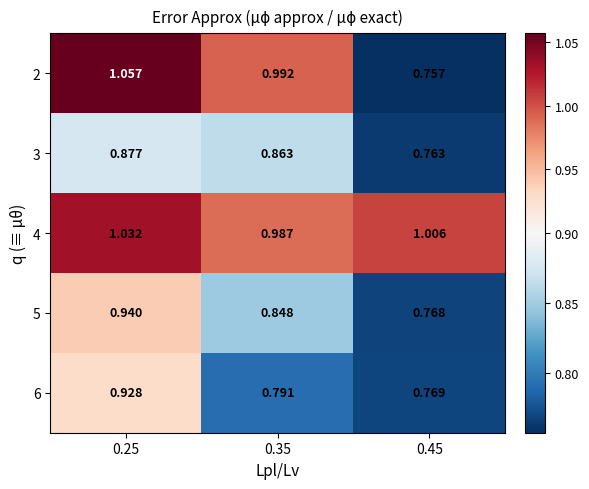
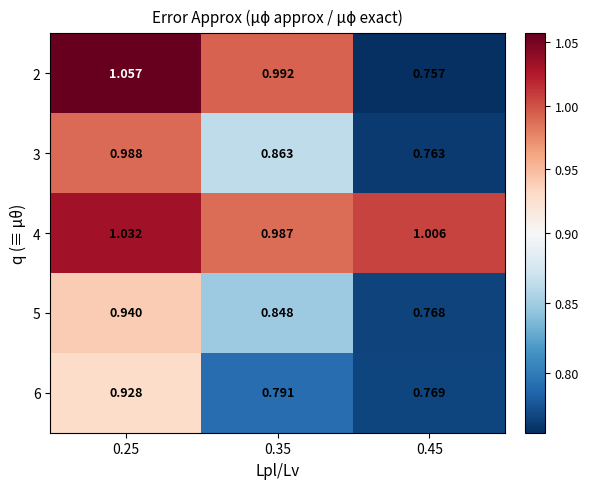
  {
    "2": {
      "0.25": 1.057,
      "0.35": 0.992,
      "0.45": 0.757
    },
    "3": {
-     "0.25": 0.877,
+     "0.25": 0.988,
      "0.35": 0.863,
      "0.45": 0.763
    },
    "4": {
      "0.25": 1.032,
      "0.35": 0.987,
      "0.45": 1.006
    },
    "5": {
      "0.25": 0.940,
      "0.35": 0.848,
      "0.45": 0.768
    },
    "6": {
      "0.25": 0.928,
      "0.35": 0.791,
      "0.45": 0.769
    }
  }
